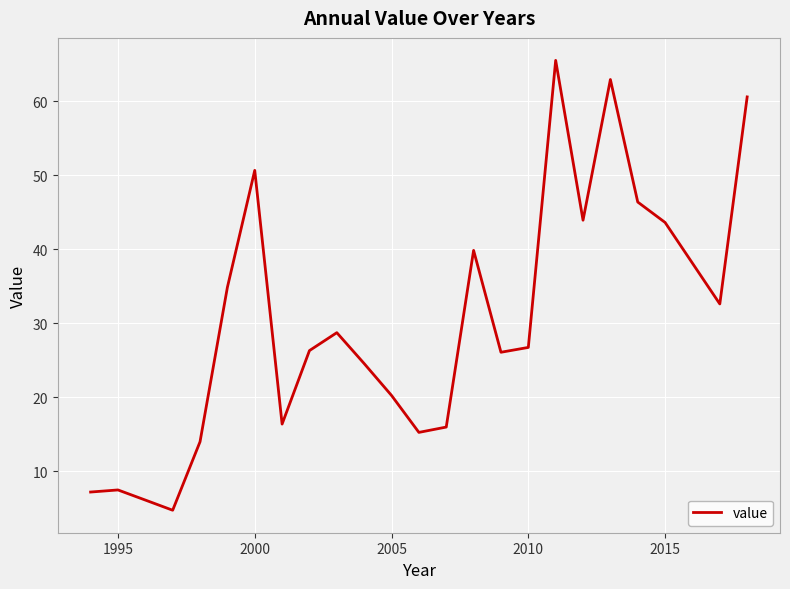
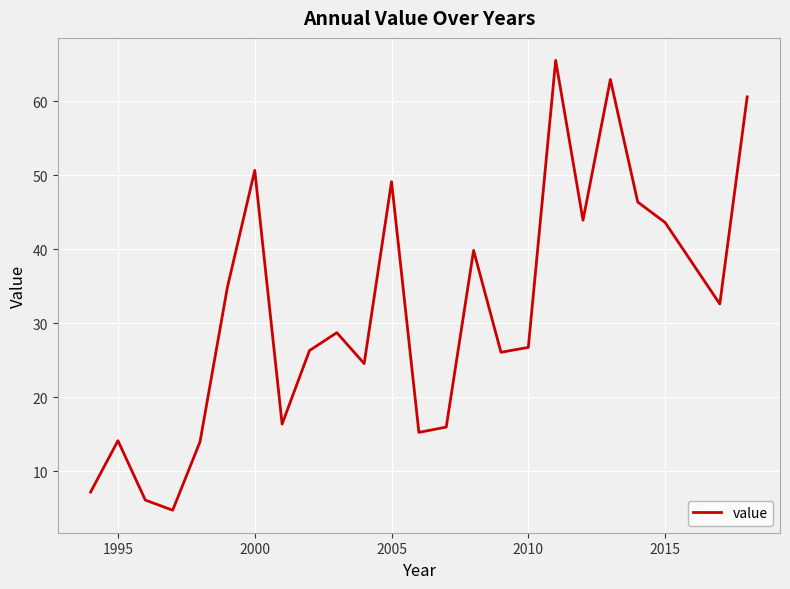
  {
-   "1995": 8,
+   "1995": 14,
    "2000": 51,
-   "2005": 20,
+   "2005": 49,
    "2010": 27,
    "2015": 44
  }
